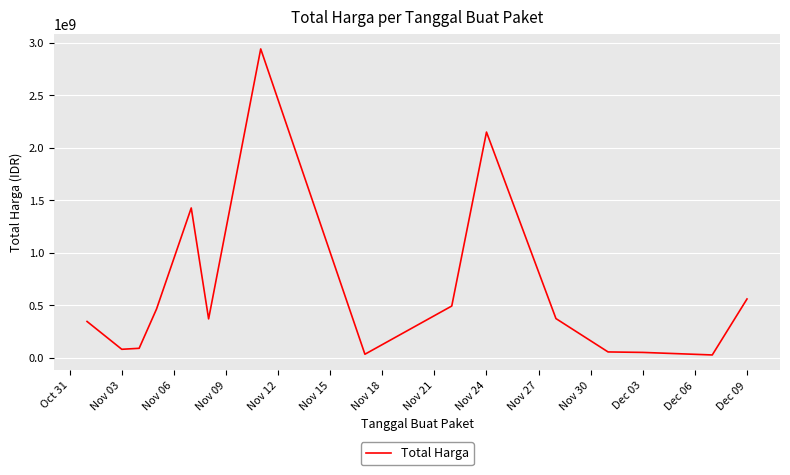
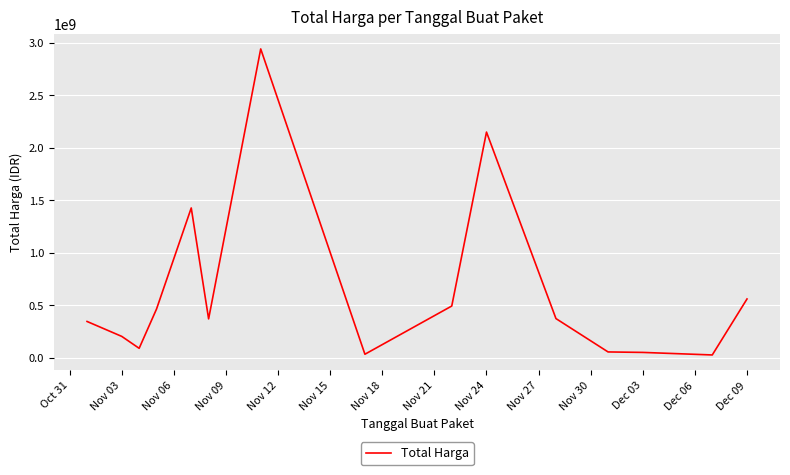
  {
-   "Nov 03": 80000000,
+   "Nov 03": 200000000,
    "Nov 24": 2150000000,
    "Dec 03": 50000000,
    "Dec 09": 560000000
  }
